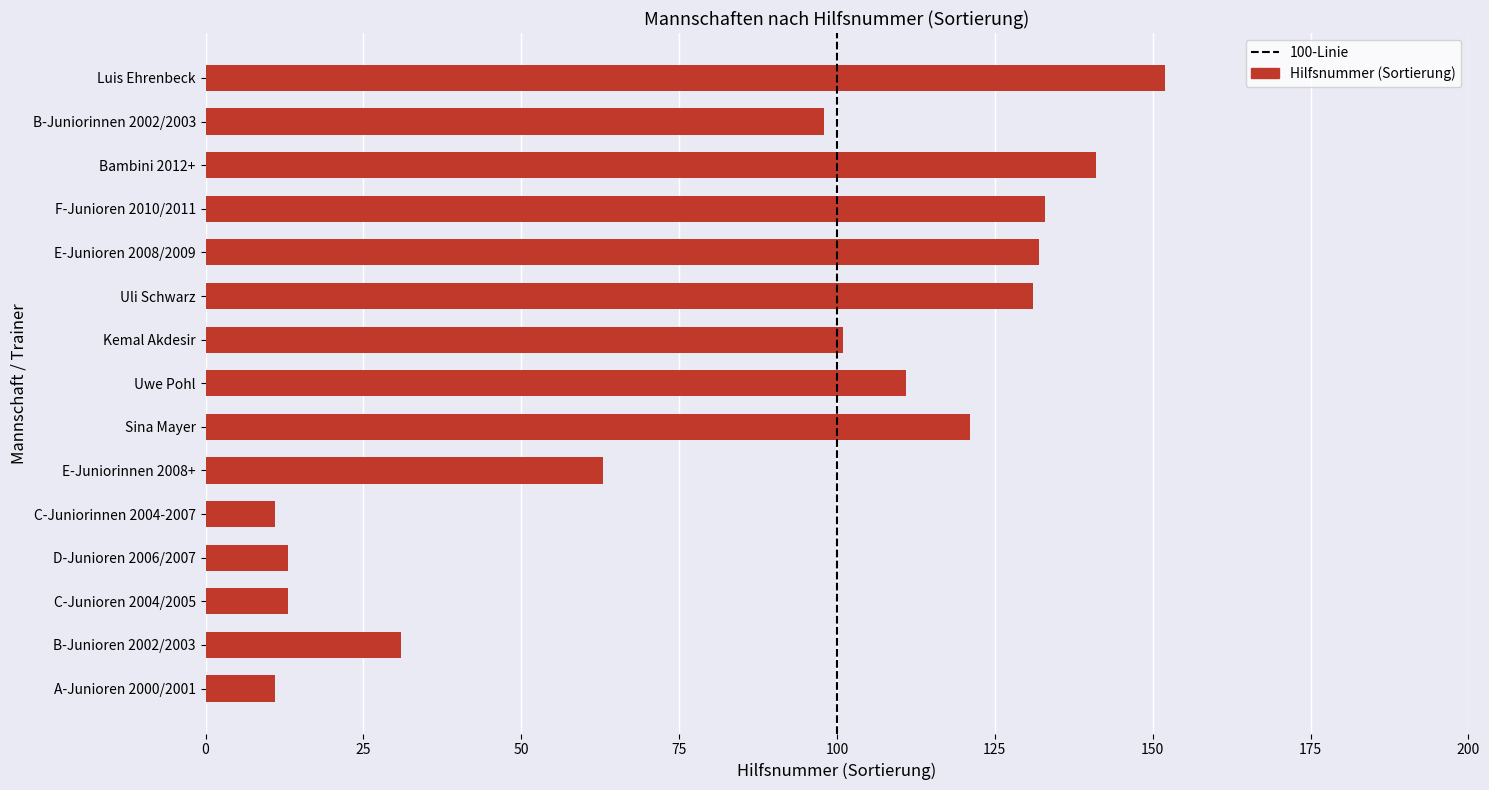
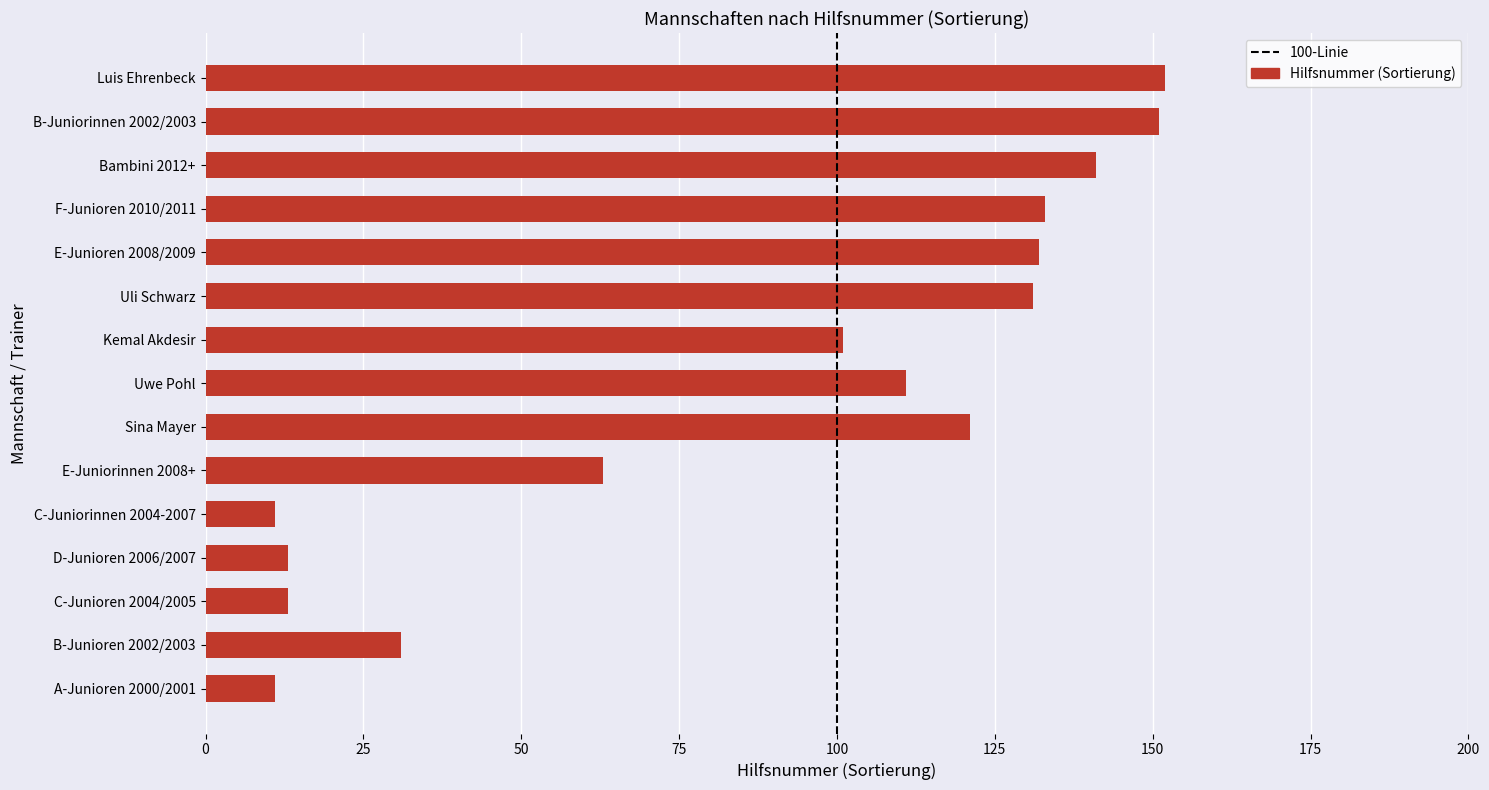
  {
    "Luis Ehrenbeck": 152,
-   "B-Juniorinnen 2002/2003": 98,
+   "B-Juniorinnen 2002/2003": 151,
    "Bambini 2012+": 141,
    "F-Junioren 2010/2011": 133,
    "E-Junioren 2008/2009": 132,
    "Uli Schwarz": 131,
    "Kemal Akdesir": 101,
    "Uwe Pohl": 111,
    "Sina Mayer": 121,
    "E-Juniorinnen 2008+": 63,
    "C-Juniorinnen 2004-2007": 11,
    "D-Junioren 2006/2007": 13,
    "C-Junioren 2004/2005": 13,
    "B-Junioren 2002/2003": 31,
    "A-Junioren 2000/2001": 11
  }
